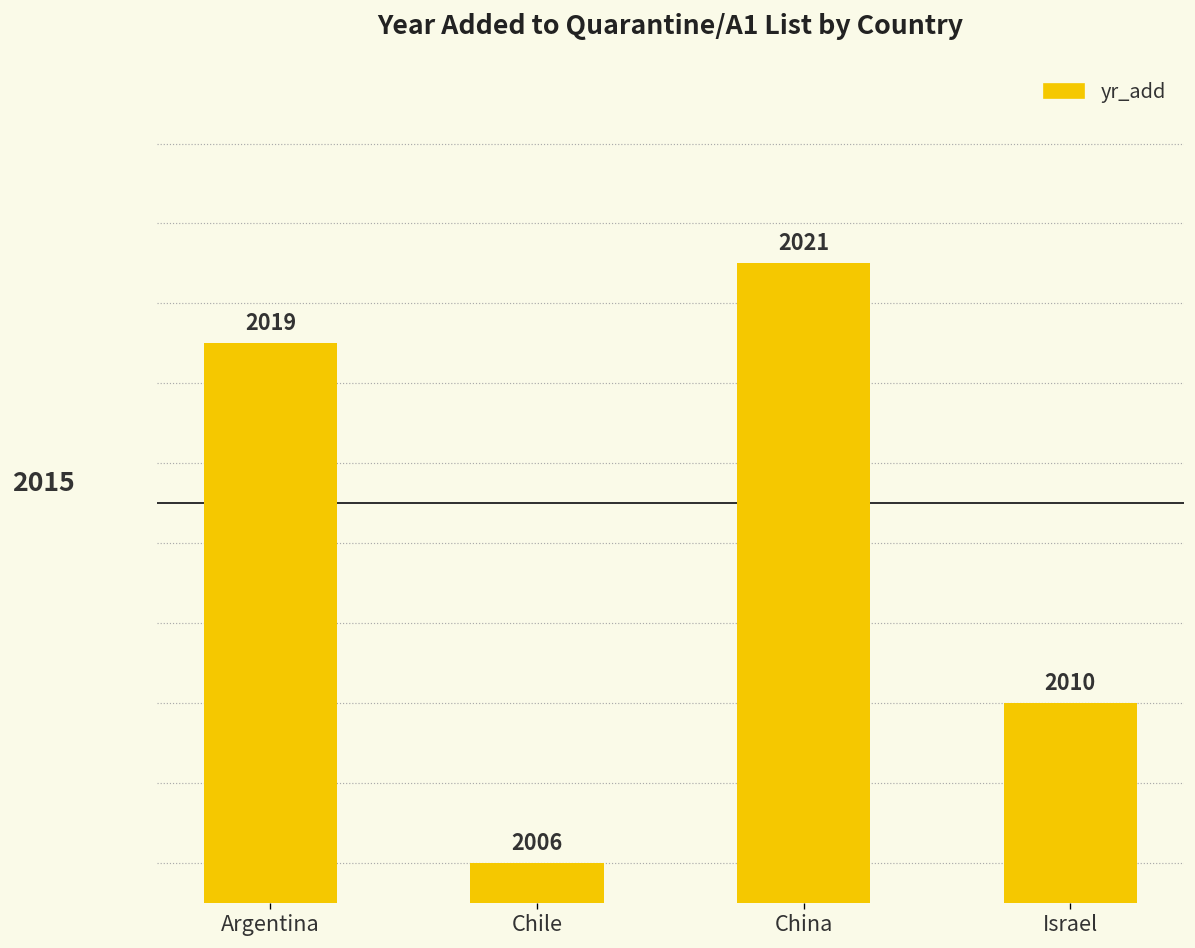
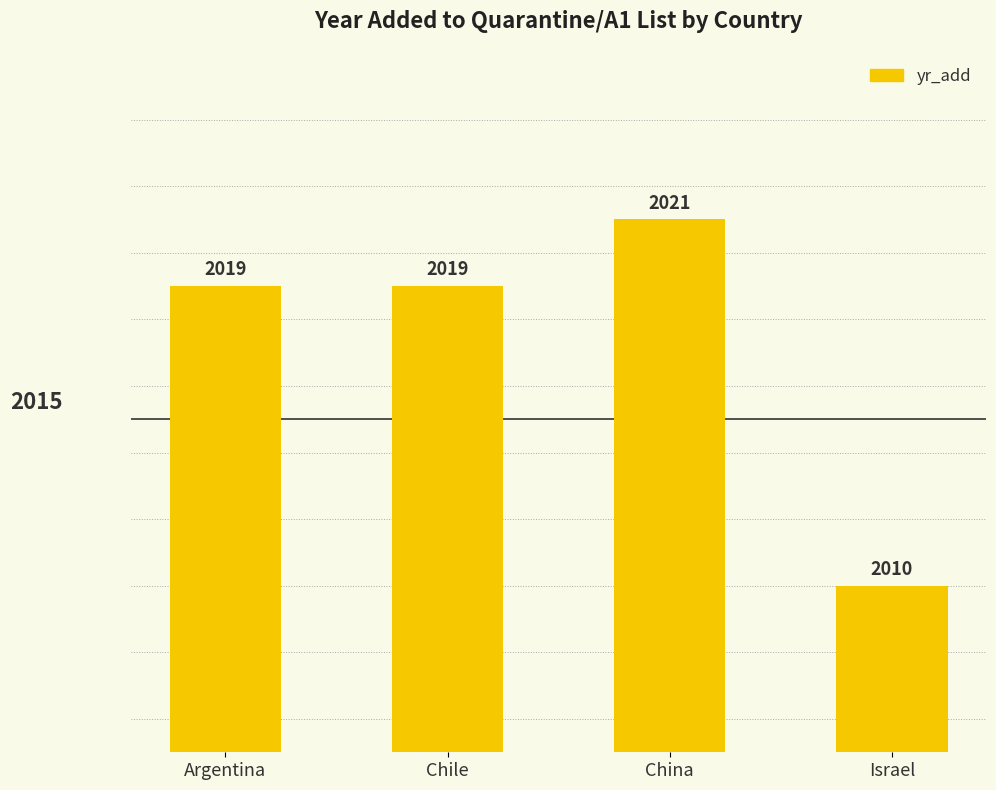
  {
    "Argentina": 2019,
-   "Chile": 2006,
+   "Chile": 2019,
    "China": 2021,
    "Israel": 2010
  }
